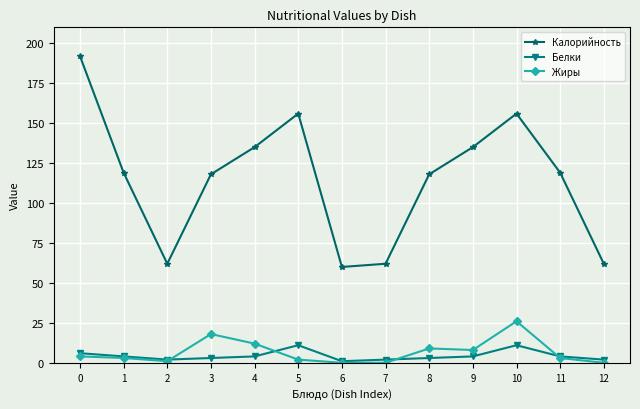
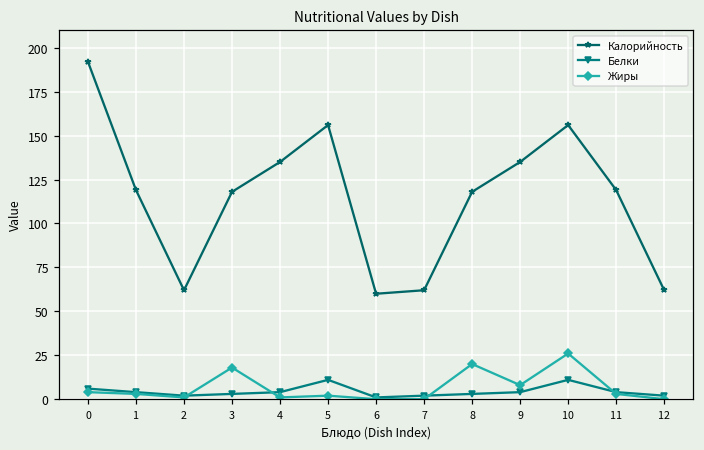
  {
    "Жиры": {
      "0": 4,
      "3": 18,
-     "4": 12,
+     "4": 1,
      "5": 2,
      "7": 0,
-     "8": 9,
+     "8": 20,
      "9": 8,
      "10": 26,
      "12": 0
    }
  }
